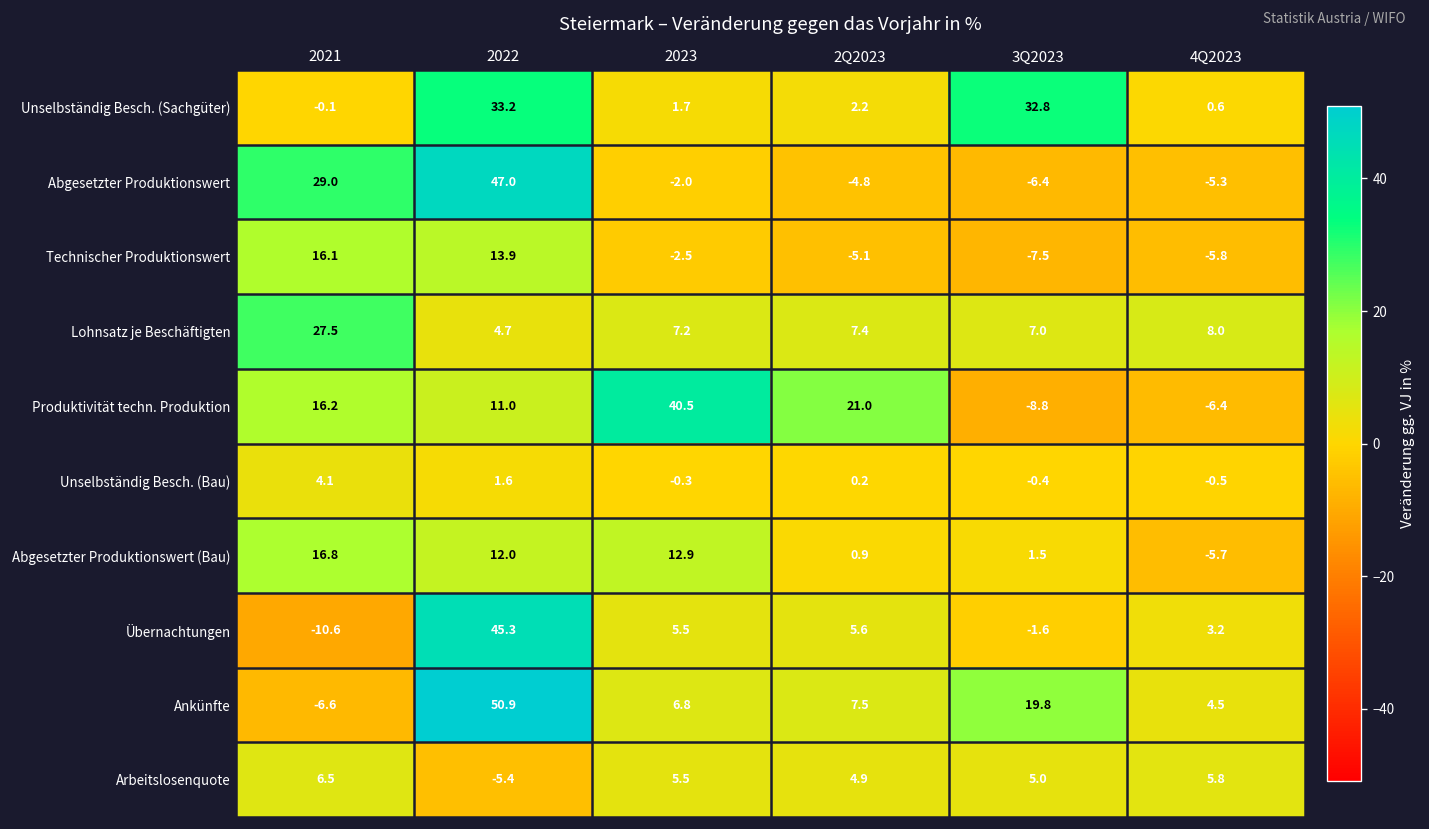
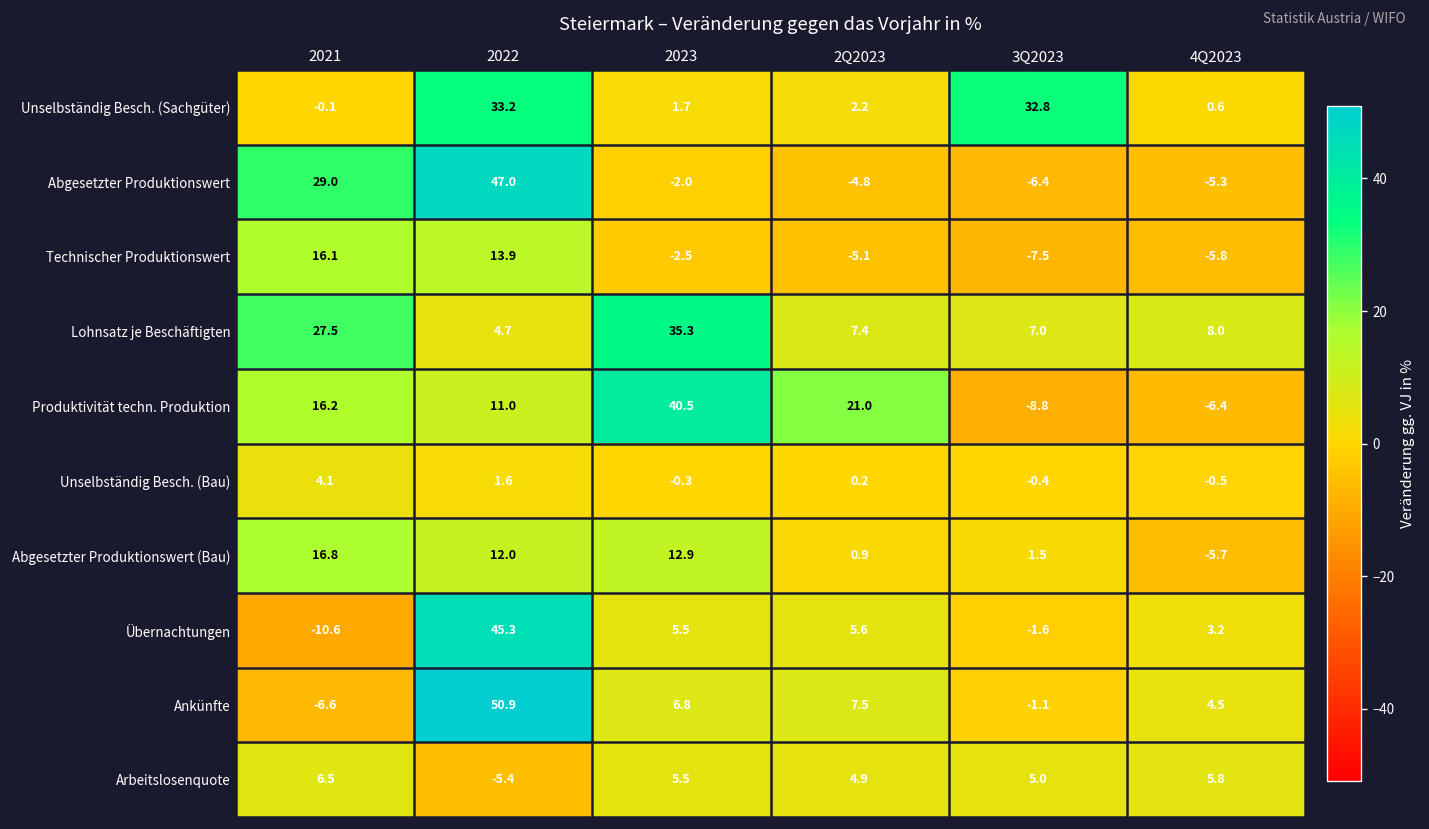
  {
    "Unselbständig Besch. (Sachgüter)": {
      "2021": -0.1,
      "2022": 33.2,
      "2023": 1.7,
      "2Q2023": 2.2,
      "3Q2023": 32.8,
      "4Q2023": 0.6
    },
    "Abgesetzter Produktionswert": {
      "2021": 29.0,
      "2022": 47.0,
      "2023": -2.0,
      "2Q2023": -4.8,
      "3Q2023": -6.4,
      "4Q2023": -5.3
    },
    "Technischer Produktionswert": {
      "2021": 16.1,
      "2022": 13.9,
      "2023": -2.5,
      "2Q2023": -5.1,
      "3Q2023": -7.5,
      "4Q2023": -5.8
    },
    "Lohnsatz je Beschäftigten": {
      "2021": 27.5,
      "2022": 4.7,
-     "2023": 7.2,
+     "2023": 35.3,
      "2Q2023": 7.4,
      "3Q2023": 7.0,
      "4Q2023": 8.0
    },
    "Produktivität techn. Produktion": {
      "2021": 16.2,
      "2022": 11.0,
      "2023": 40.5,
      "2Q2023": 21.0,
      "3Q2023": -8.8,
      "4Q2023": -6.4
    },
    "Unselbständig Besch. (Bau)": {
      "2021": 4.1,
      "2022": 1.6,
      "2023": -0.3,
      "2Q2023": 0.2,
      "3Q2023": -0.4,
      "4Q2023": -0.5
    },
    "Abgesetzter Produktionswert (Bau)": {
      "2021": 16.8,
      "2022": 12.0,
      "2023": 12.9,
      "2Q2023": 0.9,
      "3Q2023": 1.5,
      "4Q2023": -5.7
    },
    "Übernachtungen": {
      "2021": -10.6,
      "2022": 45.3,
      "2023": 5.5,
      "2Q2023": 5.6,
      "3Q2023": -1.6,
      "4Q2023": 3.2
    },
    "Ankünfte": {
      "2021": -6.6,
      "2022": 50.9,
      "2023": 6.8,
      "2Q2023": 7.5,
-     "3Q2023": 19.8,
+     "3Q2023": -1.1,
      "4Q2023": 4.5
    },
    "Arbeitslosenquote": {
      "2021": 6.5,
      "2022": -5.4,
      "2023": 5.5,
      "2Q2023": 4.9,
      "3Q2023": 5.0,
      "4Q2023": 5.8
    }
  }
